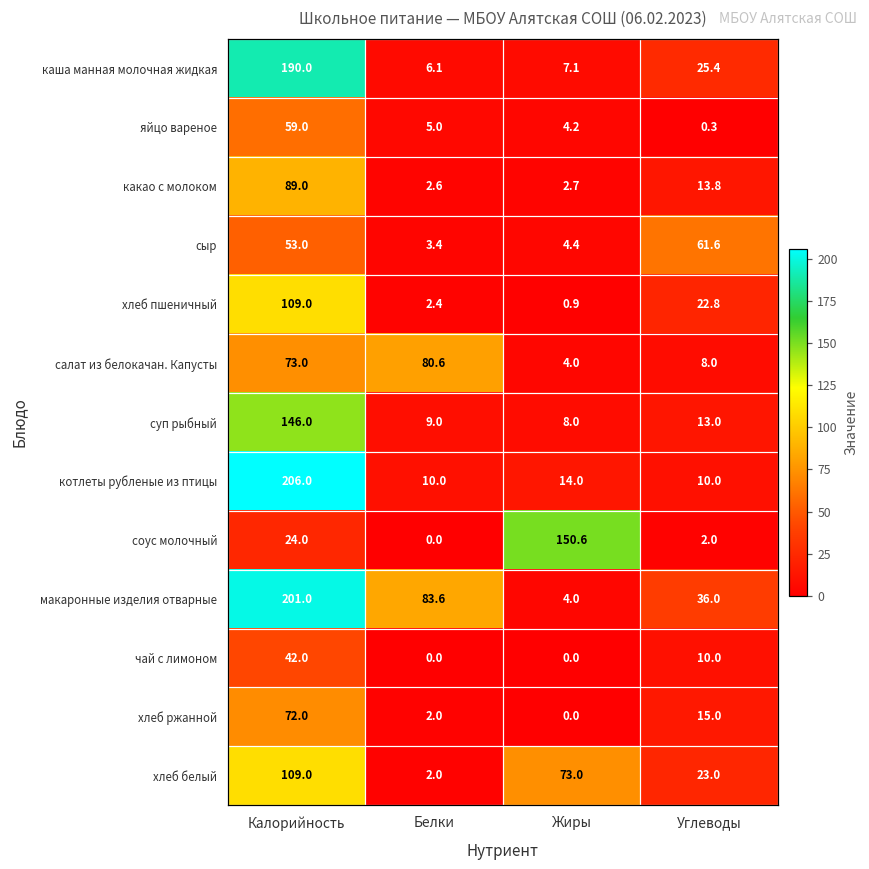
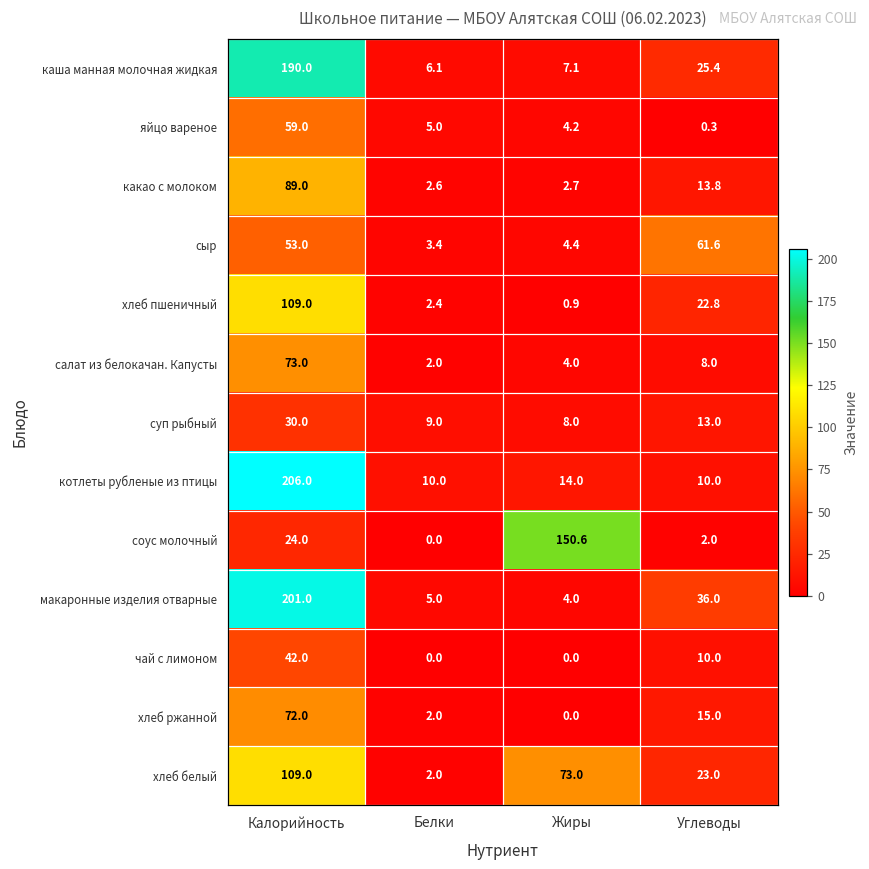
  {
    "каша манная молочная жидкая": {
      "Калорийность": 190.0,
      "Белки": 6.1,
      "Жиры": 7.1,
      "Углеводы": 25.4
    },
    "яйцо вареное": {
      "Калорийность": 59.0,
      "Белки": 5.0,
      "Жиры": 4.2,
      "Углеводы": 0.3
    },
    "какао с молоком": {
      "Калорийность": 89.0,
      "Белки": 2.6,
      "Жиры": 2.7,
      "Углеводы": 13.8
    },
    "сыр": {
      "Калорийность": 53.0,
      "Белки": 3.4,
      "Жиры": 4.4,
      "Углеводы": 61.6
    },
    "хлеб пшеничный": {
      "Калорийность": 109.0,
      "Белки": 2.4,
      "Жиры": 0.9,
      "Углеводы": 22.8
    },
    "салат из белокачан. Капусты": {
      "Калорийность": 73.0,
-     "Белки": 80.6,
+     "Белки": 2.0,
      "Жиры": 4.0,
      "Углеводы": 8.0
    },
    "суп рыбный": {
-     "Калорийность": 146.0,
+     "Калорийность": 30.0,
      "Белки": 9.0,
      "Жиры": 8.0,
      "Углеводы": 13.0
    },
    "котлеты рубленые из птицы": {
      "Калорийность": 206.0,
      "Белки": 10.0,
      "Жиры": 14.0,
      "Углеводы": 10.0
    },
    "соус молочный": {
      "Калорийность": 24.0,
      "Белки": 0.0,
      "Жиры": 150.6,
      "Углеводы": 2.0
    },
    "макаронные изделия отварные": {
      "Калорийность": 201.0,
-     "Белки": 83.6,
+     "Белки": 5.0,
      "Жиры": 4.0,
      "Углеводы": 36.0
    },
    "чай с лимоном": {
      "Калорийность": 42.0,
      "Белки": 0.0,
      "Жиры": 0.0,
      "Углеводы": 10.0
    },
    "хлеб ржанной": {
      "Калорийность": 72.0,
      "Белки": 2.0,
      "Жиры": 0.0,
      "Углеводы": 15.0
    },
    "хлеб белый": {
      "Калорийность": 109.0,
      "Белки": 2.0,
      "Жиры": 73.0,
      "Углеводы": 23.0
    }
  }
